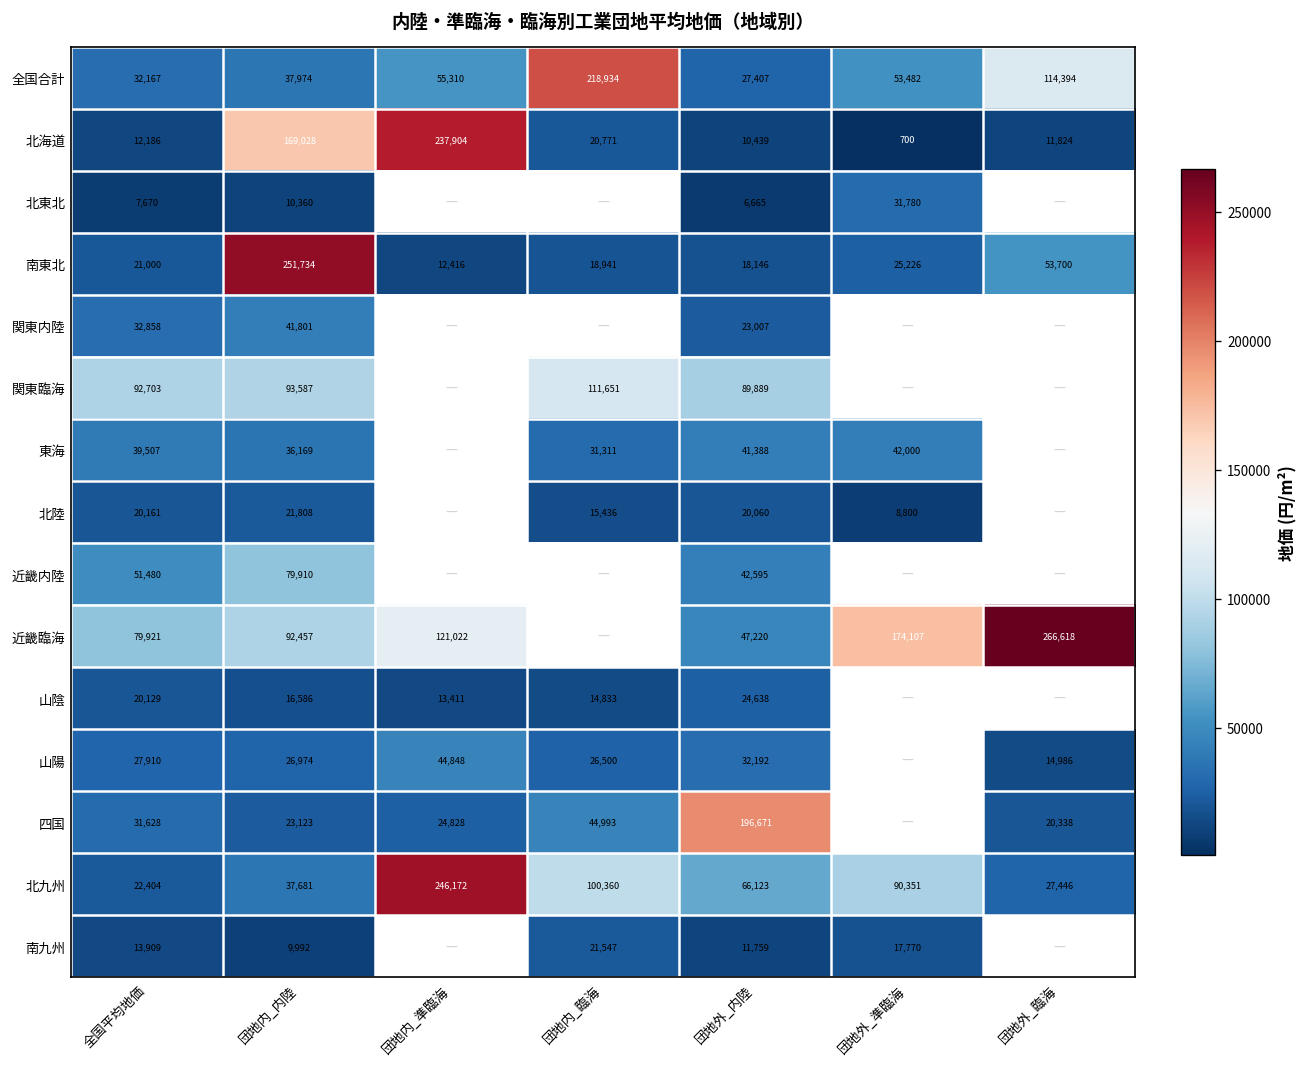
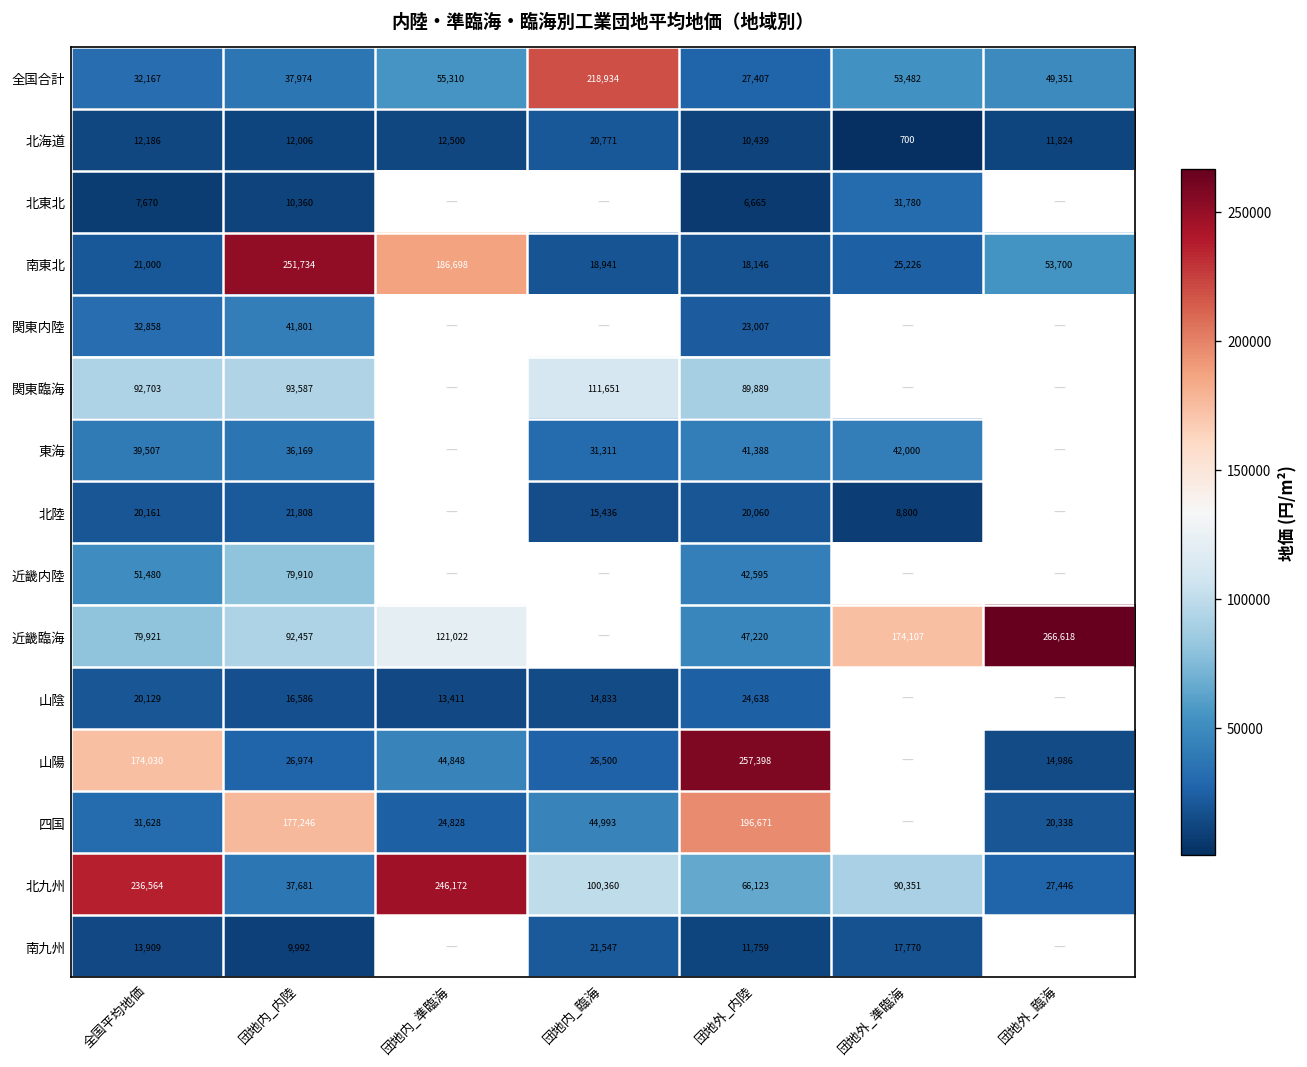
  {
    "全国合計": {
      "全国平均地価": "32,167",
      "団地内_内陸": "37,974",
      "団地内_準臨海": "55,310",
      "団地内_臨海": "218,934",
      "団地外_内陸": "27,407",
      "団地外_準臨海": "53,482",
-     "団地外_臨海": "114,394"
+     "団地外_臨海": "49,351"
    },
    "北海道": {
      "全国平均地価": "12,186",
-     "団地内_内陸": "169,028",
-     "団地内_準臨海": "237,904",
+     "団地内_内陸": "12,006",
+     "団地内_準臨海": "12,500",
      "団地内_臨海": "20,771",
      "団地外_内陸": "10,439",
      "団地外_準臨海": "700",
      "団地外_臨海": "11,824"
    },
    "北東北": {
      "全国平均地価": "7,670",
      "団地内_内陸": "10,360",
      "団地外_内陸": "6,665",
      "団地外_準臨海": "31,780"
    },
    "南東北": {
      "全国平均地価": "21,000",
      "団地内_内陸": "251,734",
-     "団地内_準臨海": "12,416",
+     "団地内_準臨海": "186,698",
      "団地内_臨海": "18,941",
      "団地外_内陸": "18,146",
      "団地外_準臨海": "25,226",
      "団地外_臨海": "53,700"
    },
    "関東内陸": {
      "全国平均地価": "32,858",
      "団地内_内陸": "41,801",
      "団地外_内陸": "23,007"
    },
    "関東臨海": {
      "全国平均地価": "92,703",
      "団地内_内陸": "93,587",
      "団地内_臨海": "111,651",
      "団地外_内陸": "89,889"
    },
    "東海": {
      "全国平均地価": "39,507",
      "団地内_内陸": "36,169",
      "団地内_臨海": "31,311",
      "団地外_内陸": "41,388",
      "団地外_準臨海": "42,000"
    },
    "北陸": {
      "全国平均地価": "20,161",
      "団地内_内陸": "21,808",
      "団地内_臨海": "15,436",
      "団地外_内陸": "20,060",
      "団地外_準臨海": "8,800"
    },
    "近畿内陸": {
      "全国平均地価": "51,480",
      "団地内_内陸": "79,910",
      "団地外_内陸": "42,595"
    },
    "近畿臨海": {
      "全国平均地価": "79,921",
      "団地内_内陸": "92,457",
      "団地内_準臨海": "121,022",
      "団地外_内陸": "47,220",
      "団地外_準臨海": "174,107",
      "団地外_臨海": "266,618"
    },
    "山陰": {
      "全国平均地価": "20,129",
      "団地内_内陸": "16,586",
      "団地内_準臨海": "13,411",
      "団地内_臨海": "14,833",
      "団地外_内陸": "24,638"
    },
    "山陽": {
-     "全国平均地価": "27,910",
+     "全国平均地価": "174,030",
      "団地内_内陸": "26,974",
      "団地内_準臨海": "44,848",
      "団地内_臨海": "26,500",
-     "団地外_内陸": "32,192",
+     "団地外_内陸": "257,398",
      "団地外_臨海": "14,986"
    },
    "四国": {
      "全国平均地価": "31,628",
-     "団地内_内陸": "23,123",
+     "団地内_内陸": "177,246",
      "団地内_準臨海": "24,828",
      "団地内_臨海": "44,993",
      "団地外_内陸": "196,671",
      "団地外_臨海": "20,338"
    },
    "北九州": {
-     "全国平均地価": "22,404",
+     "全国平均地価": "236,564",
      "団地内_内陸": "37,681",
      "団地内_準臨海": "246,172",
      "団地内_臨海": "100,360",
      "団地外_内陸": "66,123",
      "団地外_準臨海": "90,351",
      "団地外_臨海": "27,446"
    },
    "南九州": {
      "全国平均地価": "13,909",
      "団地内_内陸": "9,992",
      "団地内_臨海": "21,547",
      "団地外_内陸": "11,759",
      "団地外_準臨海": "17,770"
    }
  }
